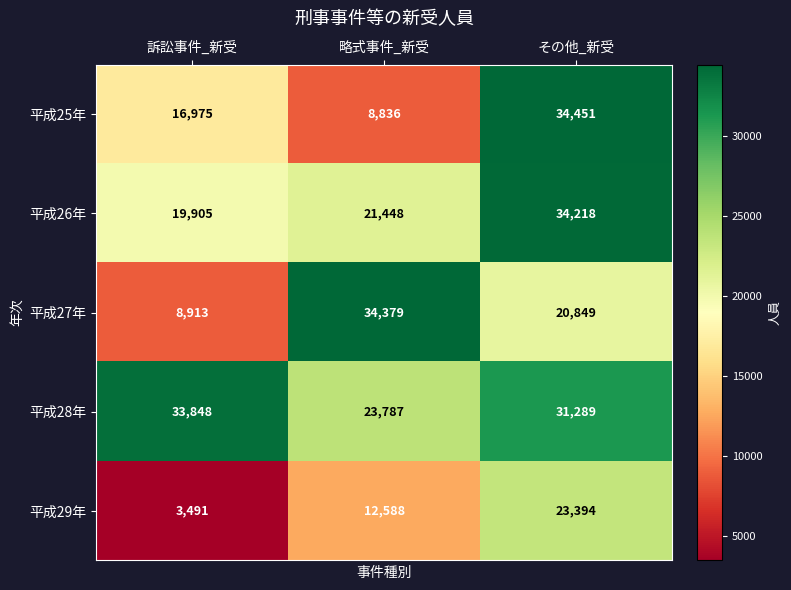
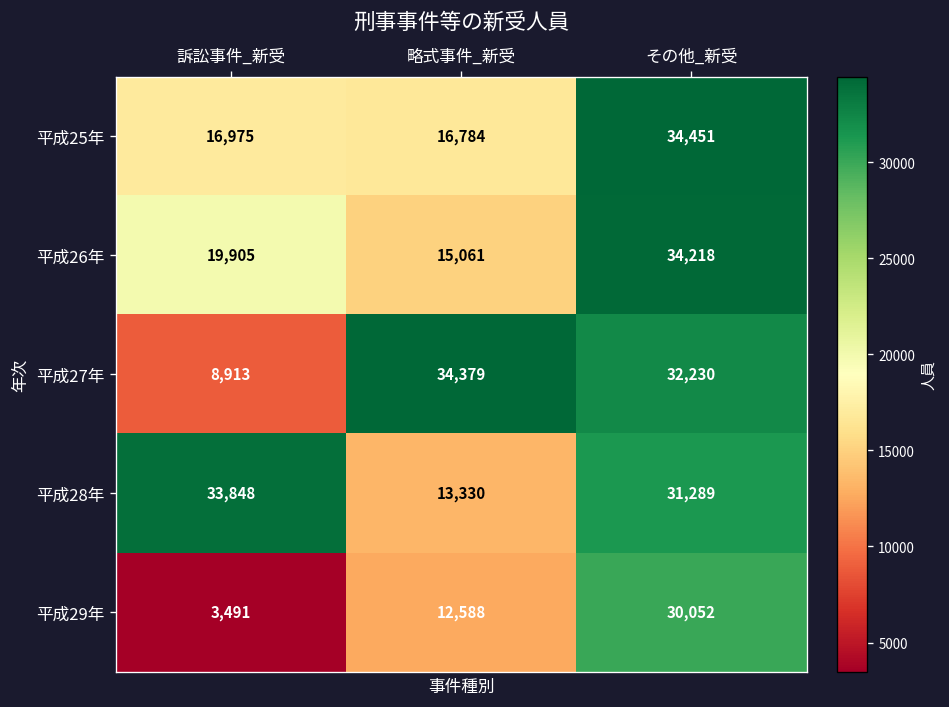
  {
    "平成25年": {
      "訴訟事件_新受": "16,975",
-     "略式事件_新受": "8,836",
+     "略式事件_新受": "16,784",
      "その他_新受": "34,451"
    },
    "平成26年": {
      "訴訟事件_新受": "19,905",
-     "略式事件_新受": "21,448",
+     "略式事件_新受": "15,061",
      "その他_新受": "34,218"
    },
    "平成27年": {
      "訴訟事件_新受": "8,913",
      "略式事件_新受": "34,379",
-     "その他_新受": "20,849"
+     "その他_新受": "32,230"
    },
    "平成28年": {
      "訴訟事件_新受": "33,848",
-     "略式事件_新受": "23,787",
+     "略式事件_新受": "13,330",
      "その他_新受": "31,289"
    },
    "平成29年": {
      "訴訟事件_新受": "3,491",
      "略式事件_新受": "12,588",
-     "その他_新受": "23,394"
+     "その他_新受": "30,052"
    }
  }
